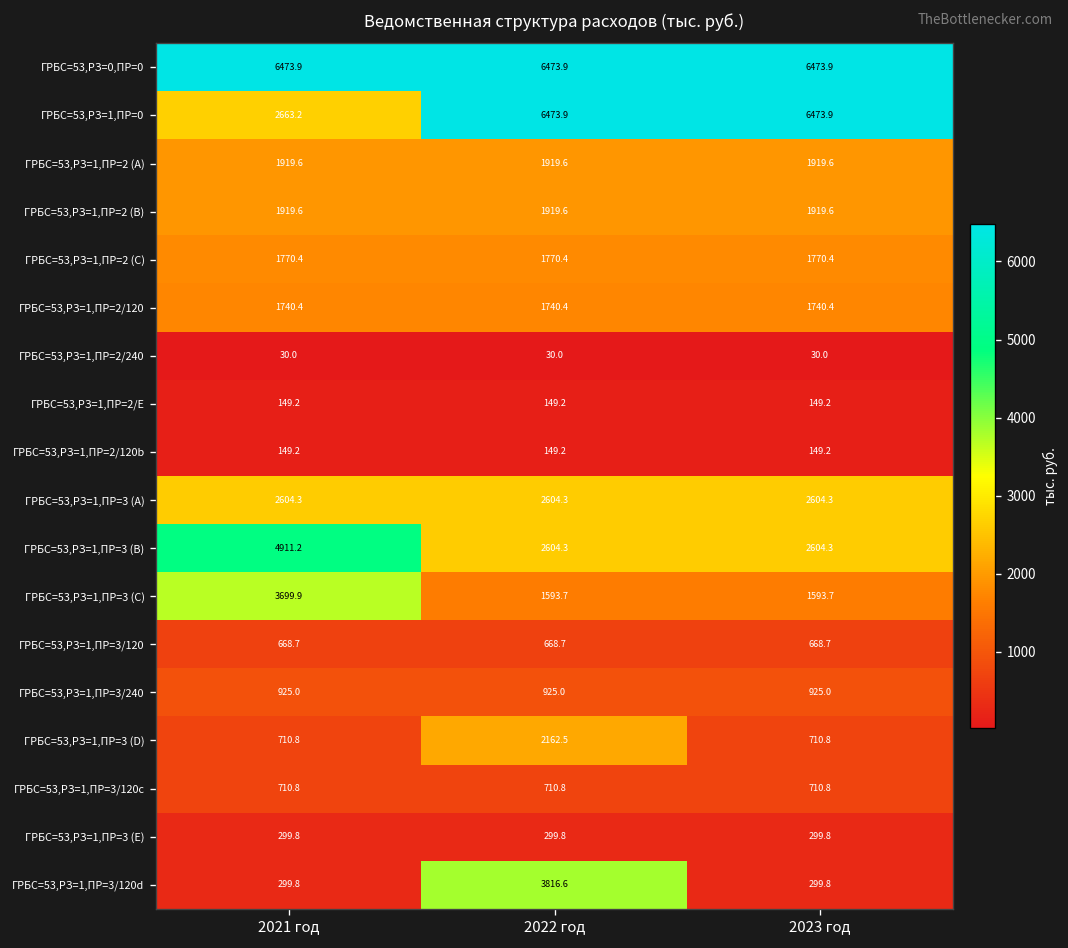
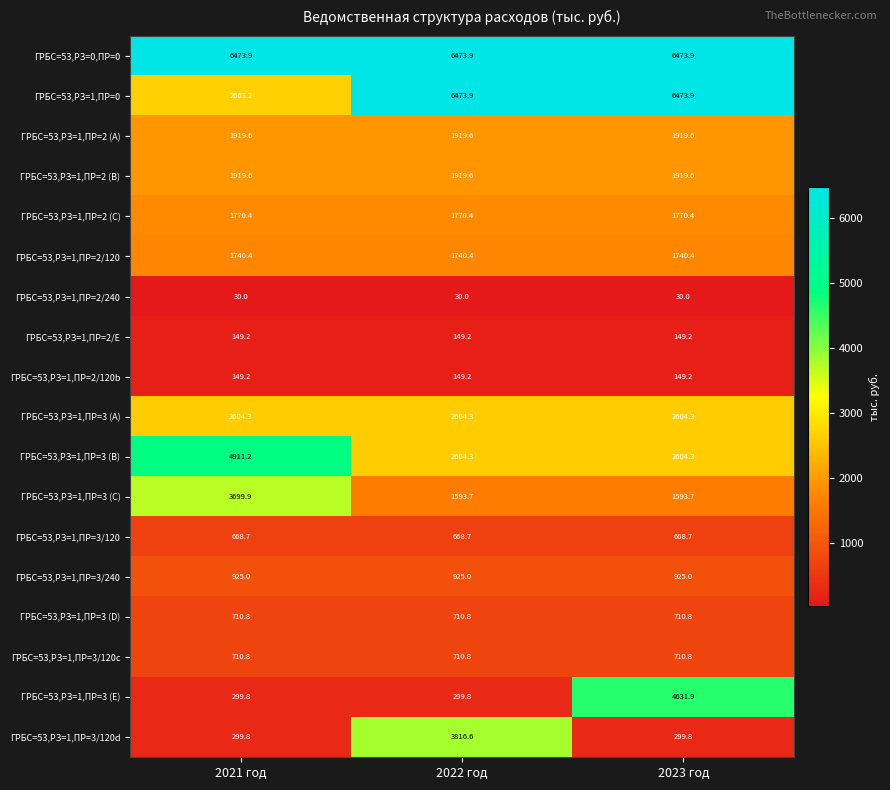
  {
    "ГРБС=53,РЗ=0,ПР=0": {
      "2021 год": 6473.9,
      "2022 год": 6473.9,
      "2023 год": 6473.9
    },
    "ГРБС=53,РЗ=1,ПР=0": {
      "2021 год": 2663.2,
      "2022 год": 6473.9,
      "2023 год": 6473.9
    },
    "ГРБС=53,РЗ=1,ПР=2 (A)": {
      "2021 год": 1919.6,
      "2022 год": 1919.6,
      "2023 год": 1919.6
    },
    "ГРБС=53,РЗ=1,ПР=2 (B)": {
      "2021 год": 1919.6,
      "2022 год": 1919.6,
      "2023 год": 1919.6
    },
    "ГРБС=53,РЗ=1,ПР=2 (C)": {
      "2021 год": 1770.4,
      "2022 год": 1770.4,
      "2023 год": 1770.4
    },
    "ГРБС=53,РЗ=1,ПР=2/120": {
      "2021 год": 1740.4,
      "2022 год": 1740.4,
      "2023 год": 1740.4
    },
    "ГРБС=53,РЗ=1,ПР=2/240": {
      "2021 год": 30.0,
      "2022 год": 30.0,
      "2023 год": 30.0
    },
    "ГРБС=53,РЗ=1,ПР=2/E": {
      "2021 год": 149.2,
      "2022 год": 149.2,
      "2023 год": 149.2
    },
    "ГРБС=53,РЗ=1,ПР=2/120b": {
      "2021 год": 149.2,
      "2022 год": 149.2,
      "2023 год": 149.2
    },
    "ГРБС=53,РЗ=1,ПР=3 (A)": {
      "2021 год": 2604.3,
      "2022 год": 2604.3,
      "2023 год": 2604.3
    },
    "ГРБС=53,РЗ=1,ПР=3 (B)": {
      "2021 год": 4911.2,
      "2022 год": 2604.3,
      "2023 год": 2604.3
    },
    "ГРБС=53,РЗ=1,ПР=3 (C)": {
      "2021 год": 3699.9,
      "2022 год": 1593.7,
      "2023 год": 1593.7
    },
    "ГРБС=53,РЗ=1,ПР=3/120": {
      "2021 год": 668.7,
      "2022 год": 668.7,
      "2023 год": 668.7
    },
    "ГРБС=53,РЗ=1,ПР=3/240": {
      "2021 год": 925.0,
      "2022 год": 925.0,
      "2023 год": 925.0
    },
    "ГРБС=53,РЗ=1,ПР=3 (D)": {
      "2021 год": 710.8,
-     "2022 год": 2162.5,
+     "2022 год": 710.8,
      "2023 год": 710.8
    },
    "ГРБС=53,РЗ=1,ПР=3/120c": {
      "2021 год": 710.8,
      "2022 год": 710.8,
      "2023 год": 710.8
    },
    "ГРБС=53,РЗ=1,ПР=3 (E)": {
      "2021 год": 299.8,
      "2022 год": 299.8,
-     "2023 год": 299.8
+     "2023 год": 4631.9
    },
    "ГРБС=53,РЗ=1,ПР=3/120d": {
      "2021 год": 299.8,
      "2022 год": 3816.6,
      "2023 год": 299.8
    }
  }
